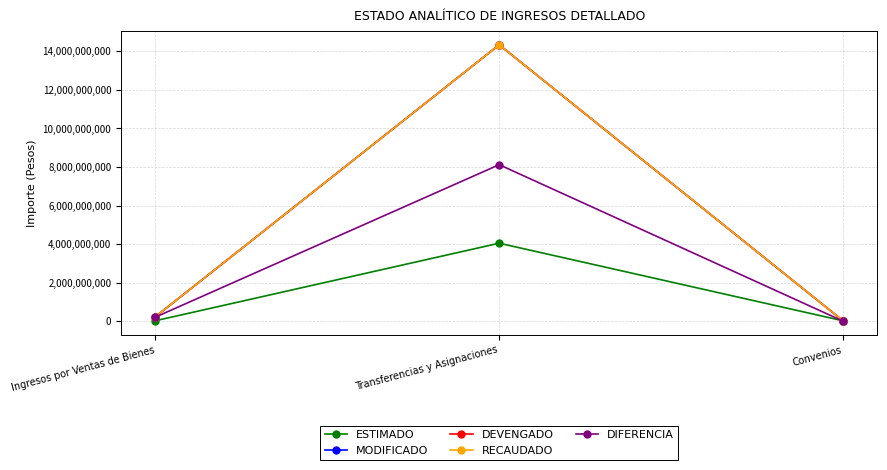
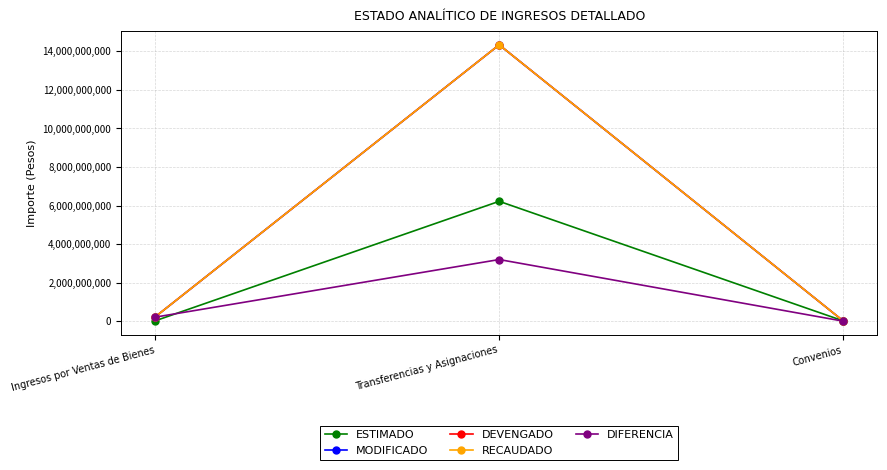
  {
    "ESTIMADO": {
      "Ingresos por Ventas de Bienes": "0",
-     "Transferencias y Asignaciones": "4,000,000,000"
+     "Transferencias y Asignaciones": "6,200,000,000"
    },
    "RECAUDADO": {
      "Transferencias y Asignaciones": "14,300,000,000"
    },
    "DIFERENCIA": {
-     "Transferencias y Asignaciones": "8,100,000,000"
+     "Transferencias y Asignaciones": "3,200,000,000"
    }
  }
